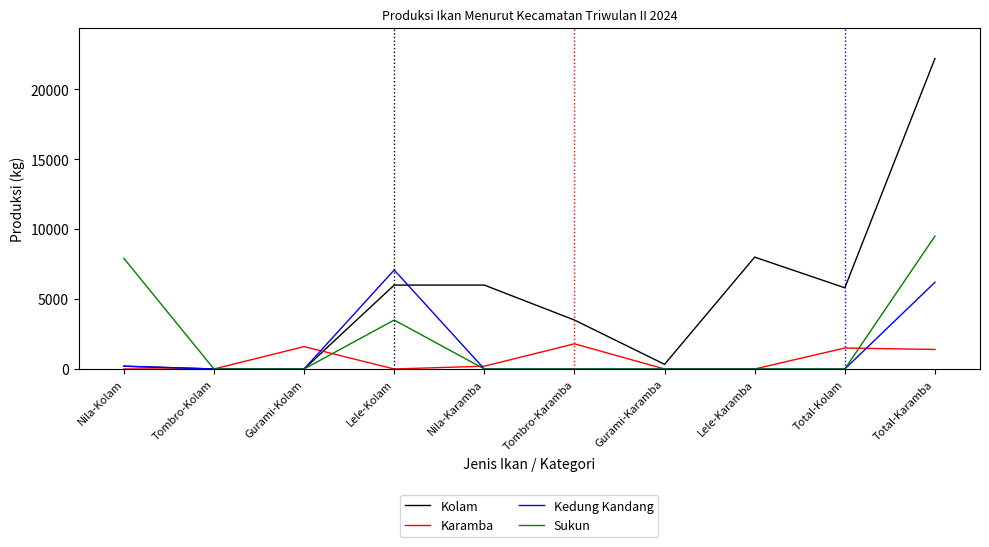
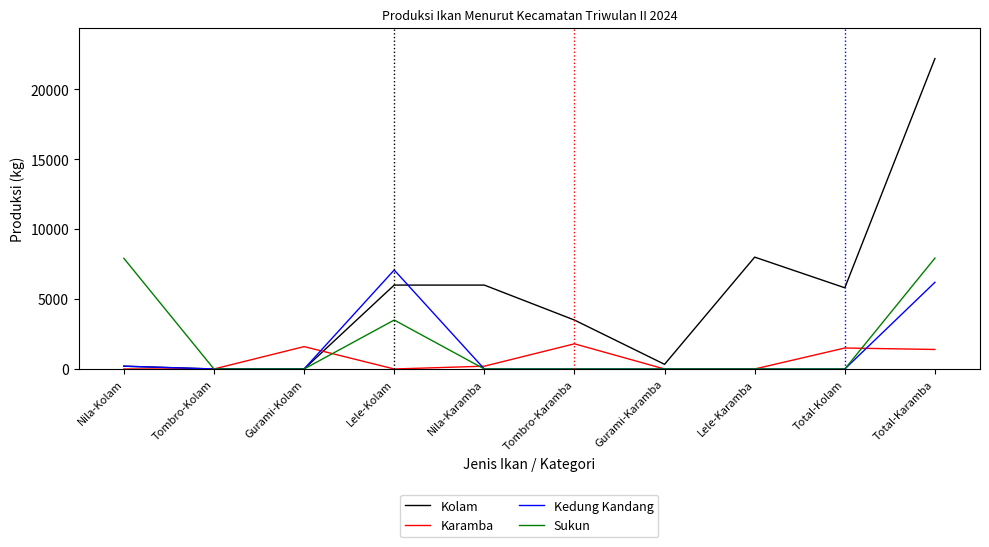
  {
    "Kolam": {
      "Lele-Kolam": 6000,
      "Nila-Karamba": 6000,
      "Tombro-Karamba": 3500,
      "Gurami-Karamba": 300,
      "Lele-Karamba": 8000,
      "Total-Kolam": 5800,
      "Total-Karamba": 22200
    },
    "Karamba": {
      "Nila-Kolam": 0,
      "Gurami-Kolam": 1600,
      "Lele-Kolam": 0,
      "Nila-Karamba": 200,
      "Tombro-Karamba": 1800,
      "Total-Kolam": 1500,
      "Total-Karamba": 1400
    },
    "Kedung Kandang": {
      "Lele-Kolam": 7100,
      "Total-Karamba": 6200
    },
    "Sukun": {
      "Nila-Kolam": 7900,
      "Lele-Kolam": 3500,
-     "Total-Karamba": 9500
+     "Total-Karamba": 7900
    }
  }
